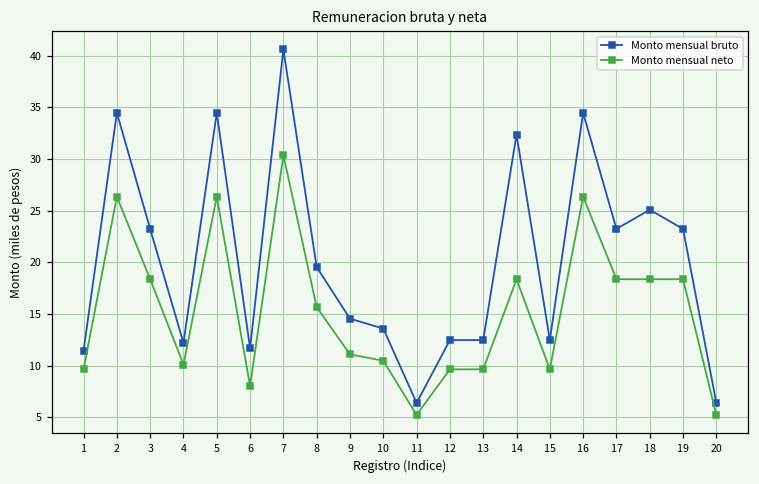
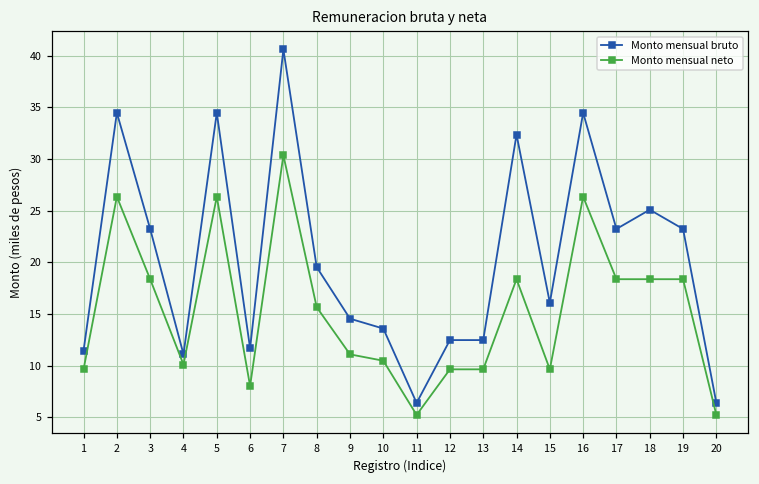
  {
    "Monto mensual bruto": {
      "1": 11,
      "2": 34,
      "3": 23,
-     "4": 12,
+     "4": 11,
      "5": 34,
      "6": 12,
      "7": 41,
      "8": 20,
      "9": 15,
      "10": 14,
      "11": 6,
      "12": 12,
      "13": 12,
      "14": 32,
-     "15": 12,
+     "15": 16,
      "16": 34,
      "17": 23,
      "18": 25,
      "19": 23,
      "20": 6
    },
    "Monto mensual neto": {
      "1": 10,
      "2": 26,
      "3": 18,
      "4": 10,
      "5": 26,
      "6": 8,
      "7": 30,
      "8": 16,
      "9": 11,
      "10": 10,
      "11": 5,
      "12": 10,
      "13": 10,
      "14": 18,
      "15": 10,
      "16": 26,
      "17": 18,
      "18": 18,
      "19": 18,
      "20": 5
    }
  }
